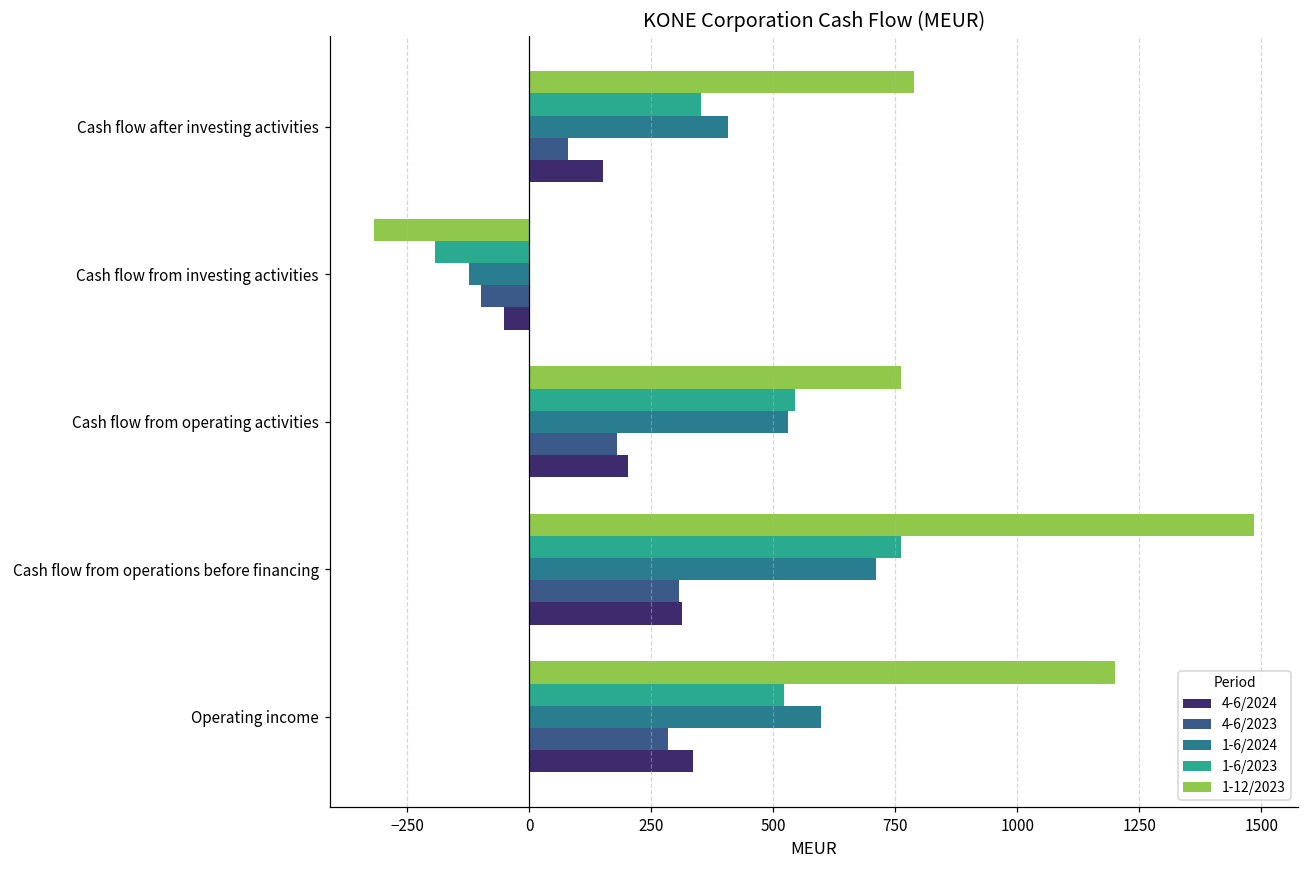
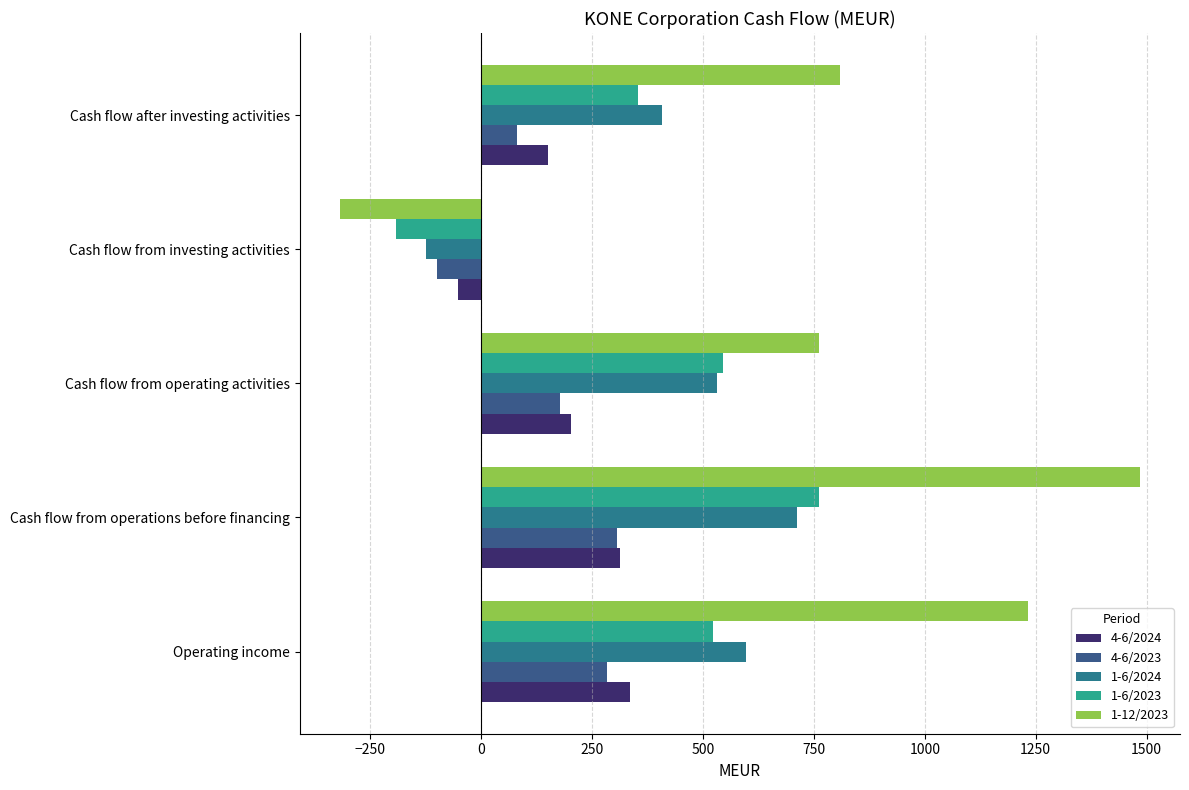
  {
    "1-12/2023": {
-     "Cash flow after investing activities": 790,
+     "Cash flow after investing activities": 810,
      "Cash flow from investing activities": -320,
      "Cash flow from operating activities": 760,
      "Cash flow from operations before financing": 1490,
-     "Operating income": 1200
+     "Operating income": 1230
    }
  }
